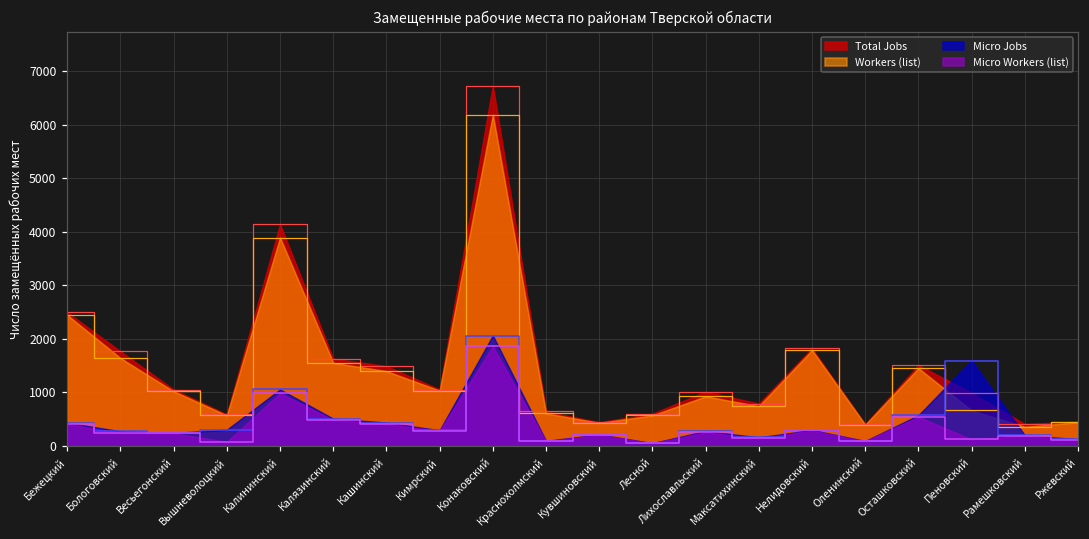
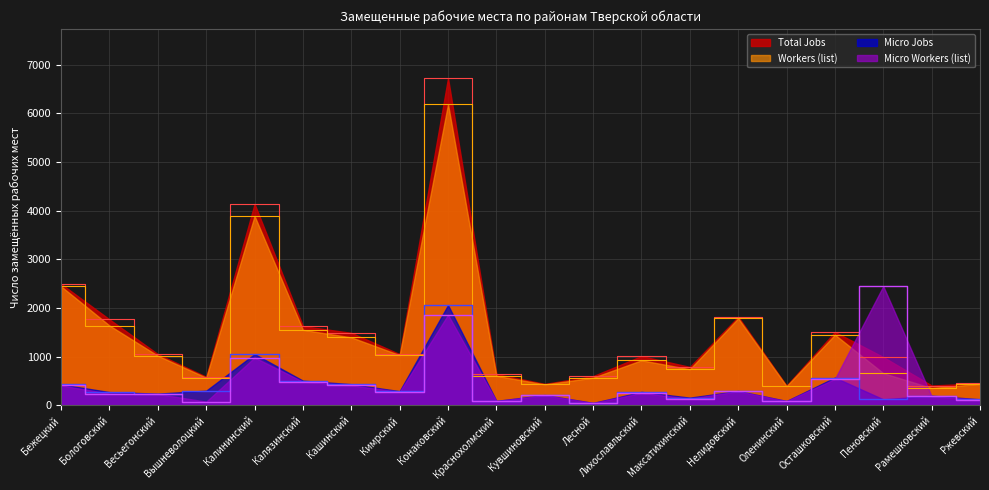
  {
    "Total Jobs": {
      "Бологовский": 1800,
      "Калининский": 4100,
      "Калязинский": 1600,
      "Кашинский": 1500,
      "Конаковский": 6700,
      "Лихославльский": 1000,
      "Осташковский": 1500,
      "Пеновский": 1000
    },
    "Workers (list)": {
      "Бологовский": 1600,
      "Калининский": 3900,
      "Калязинский": 1600,
      "Кашинский": 1400,
      "Конаковский": 6200,
      "Лихославльский": 900,
      "Осташковский": 1500,
      "Пеновский": 700
    },
    "Micro Jobs": {
      "Вышневолоцкий": 300,
      "Калининский": 1100,
      "Конаковский": 2100,
-     "Пеновский": 1600
+     "Пеновский": 100
    },
    "Micro Workers (list)": {
      "Вышневолоцкий": 100,
      "Калининский": 1000,
      "Конаковский": 1900,
-     "Пеновский": 100
+     "Пеновский": 2500
    }
  }
